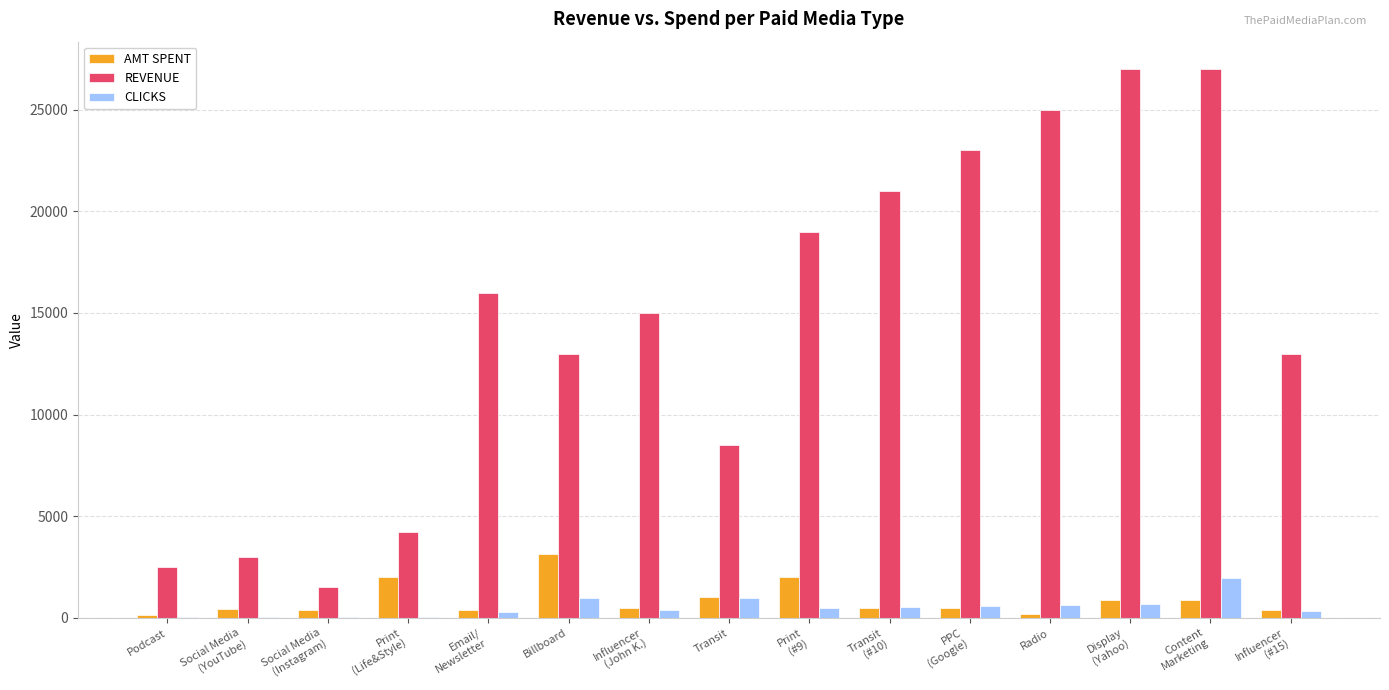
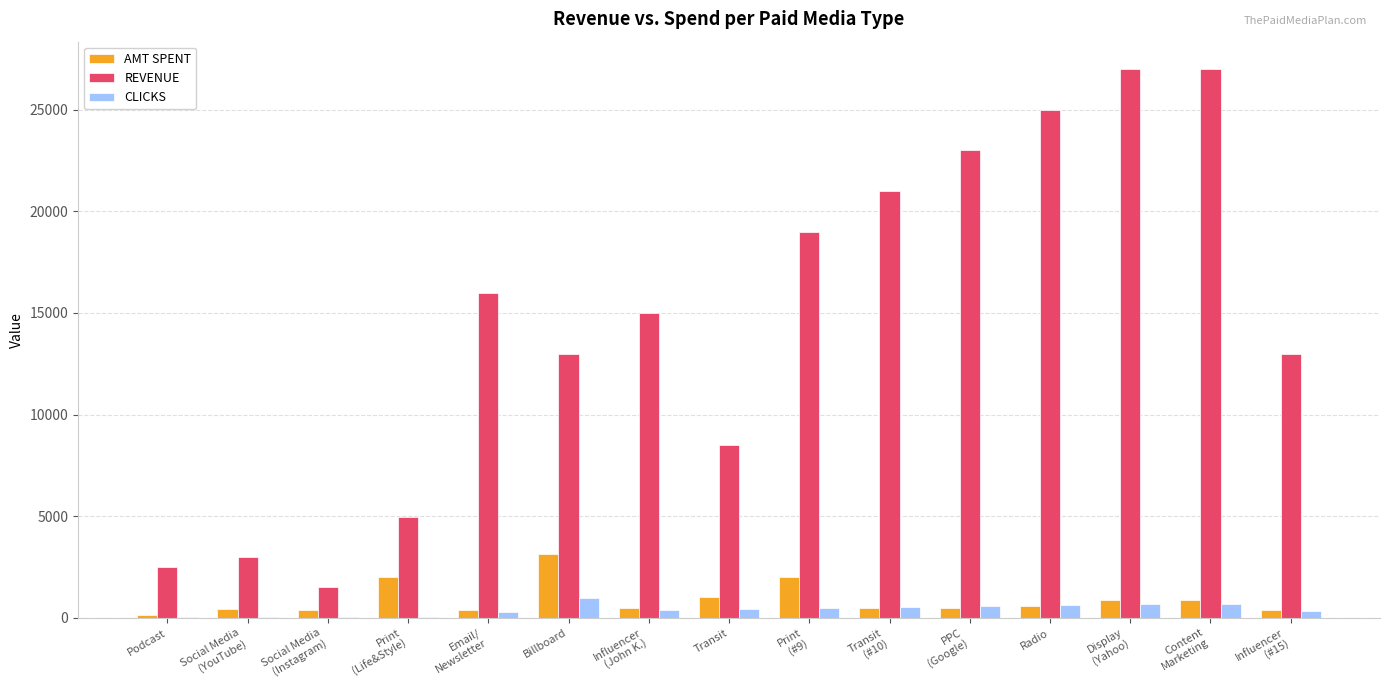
  {
    "AMT SPENT": {
      "Social Media (YouTube)": 500,
      "Social Media (Instagram)": 400,
      "Print (Life&Style)": 2000,
      "Email/ Newsletter": 400,
      "Billboard": 3200,
      "Influencer (John K.)": 500,
      "Transit": 1000,
      "Print (#9)": 2000,
      "Transit (#10)": 500,
      "PPC (Google)": 500,
-     "Radio": 200,
+     "Radio": 600,
      "Display (Yahoo)": 900,
      "Content Marketing": 900,
      "Influencer (#15)": 400
    },
    "REVENUE": {
      "Podcast": 2500,
      "Social Media (YouTube)": 3000,
      "Social Media (Instagram)": 1500,
-     "Print (Life&Style)": 4200,
+     "Print (Life&Style)": 5000,
      "Email/ Newsletter": 16000,
      "Billboard": 13000,
      "Influencer (John K.)": 15000,
      "Transit": 8500,
      "Print (#9)": 19000,
      "Transit (#10)": 21000,
      "PPC (Google)": 23000,
      "Radio": 25000,
      "Display (Yahoo)": 27000,
      "Content Marketing": 27000,
      "Influencer (#15)": 13000
    },
    "CLICKS": {
      "Email/ Newsletter": 300,
      "Billboard": 1000,
      "Influencer (John K.)": 400,
-     "Transit": 1000,
+     "Transit": 500,
      "Print (#9)": 500,
      "Transit (#10)": 600,
      "PPC (Google)": 600,
      "Radio": 700,
      "Display (Yahoo)": 700,
-     "Content Marketing": 2000,
+     "Content Marketing": 700,
      "Influencer (#15)": 400
    }
  }
